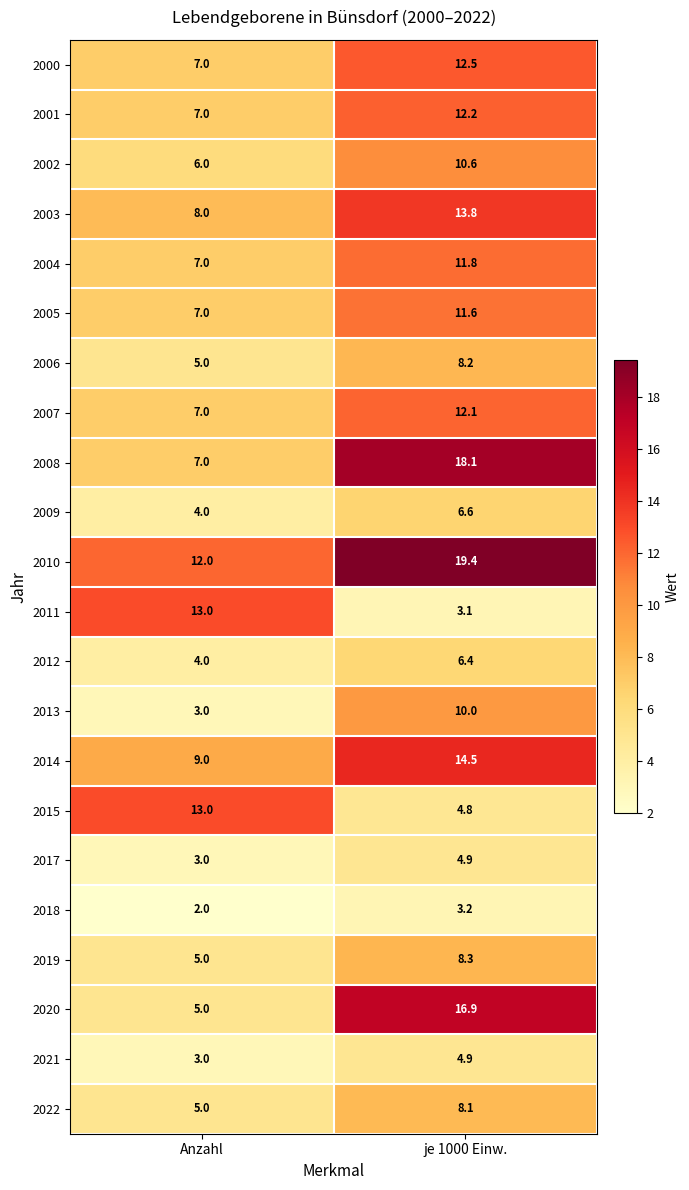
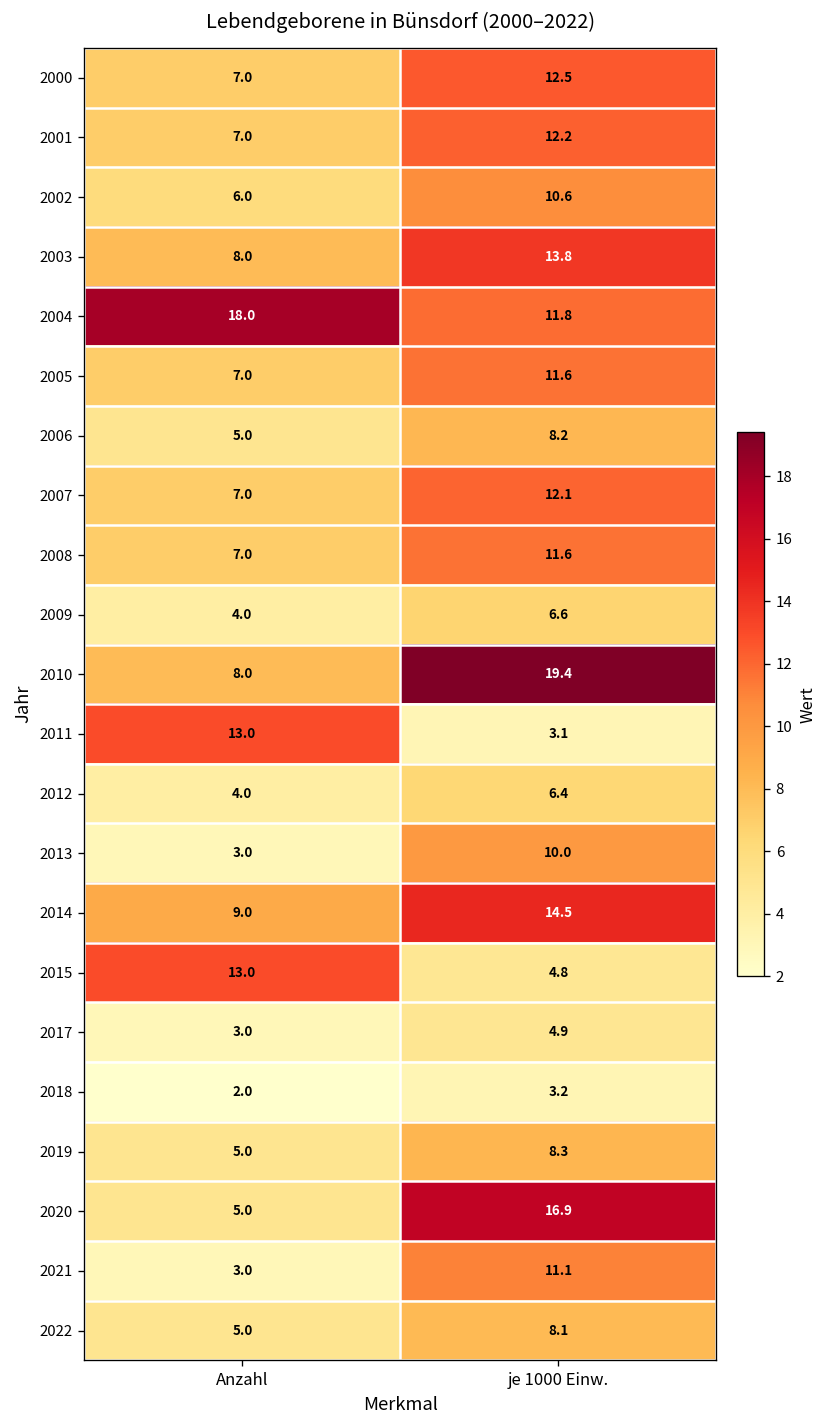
  {
    "2000": {
      "Anzahl": 7.0,
      "je 1000 Einw.": 12.5
    },
    "2001": {
      "Anzahl": 7.0,
      "je 1000 Einw.": 12.2
    },
    "2002": {
      "Anzahl": 6.0,
      "je 1000 Einw.": 10.6
    },
    "2003": {
      "Anzahl": 8.0,
      "je 1000 Einw.": 13.8
    },
    "2004": {
-     "Anzahl": 7.0,
+     "Anzahl": 18.0,
      "je 1000 Einw.": 11.8
    },
    "2005": {
      "Anzahl": 7.0,
      "je 1000 Einw.": 11.6
    },
    "2006": {
      "Anzahl": 5.0,
      "je 1000 Einw.": 8.2
    },
    "2007": {
      "Anzahl": 7.0,
      "je 1000 Einw.": 12.1
    },
    "2008": {
      "Anzahl": 7.0,
-     "je 1000 Einw.": 18.1
+     "je 1000 Einw.": 11.6
    },
    "2009": {
      "Anzahl": 4.0,
      "je 1000 Einw.": 6.6
    },
    "2010": {
-     "Anzahl": 12.0,
+     "Anzahl": 8.0,
      "je 1000 Einw.": 19.4
    },
    "2011": {
      "Anzahl": 13.0,
      "je 1000 Einw.": 3.1
    },
    "2012": {
      "Anzahl": 4.0,
      "je 1000 Einw.": 6.4
    },
    "2013": {
      "Anzahl": 3.0,
      "je 1000 Einw.": 10.0
    },
    "2014": {
      "Anzahl": 9.0,
      "je 1000 Einw.": 14.5
    },
    "2015": {
      "Anzahl": 13.0,
      "je 1000 Einw.": 4.8
    },
    "2017": {
      "Anzahl": 3.0,
      "je 1000 Einw.": 4.9
    },
    "2018": {
      "Anzahl": 2.0,
      "je 1000 Einw.": 3.2
    },
    "2019": {
      "Anzahl": 5.0,
      "je 1000 Einw.": 8.3
    },
    "2020": {
      "Anzahl": 5.0,
      "je 1000 Einw.": 16.9
    },
    "2021": {
      "Anzahl": 3.0,
-     "je 1000 Einw.": 4.9
+     "je 1000 Einw.": 11.1
    },
    "2022": {
      "Anzahl": 5.0,
      "je 1000 Einw.": 8.1
    }
  }
